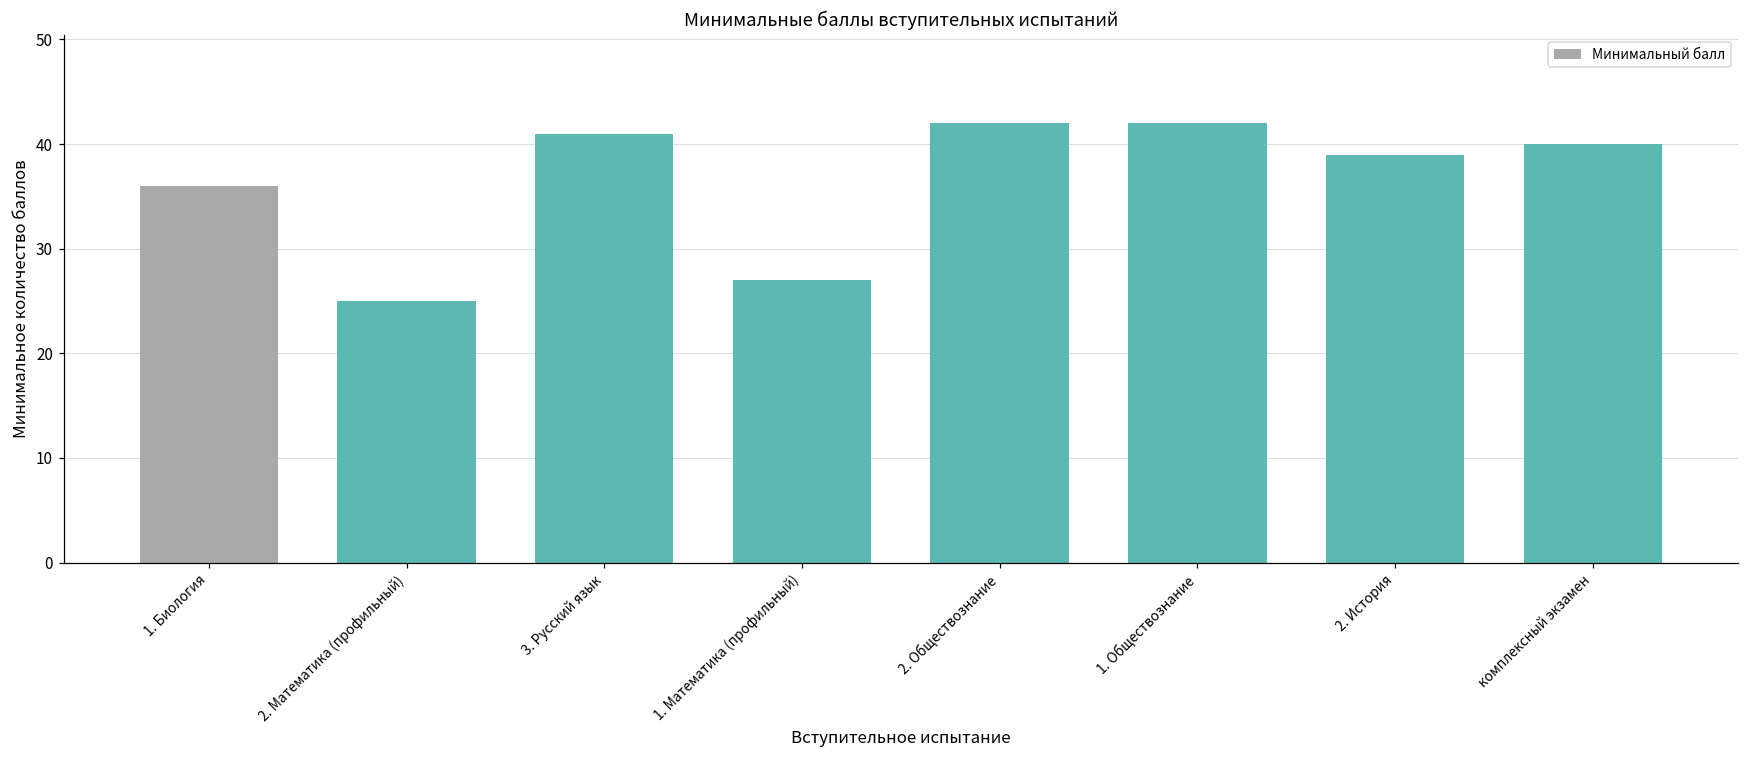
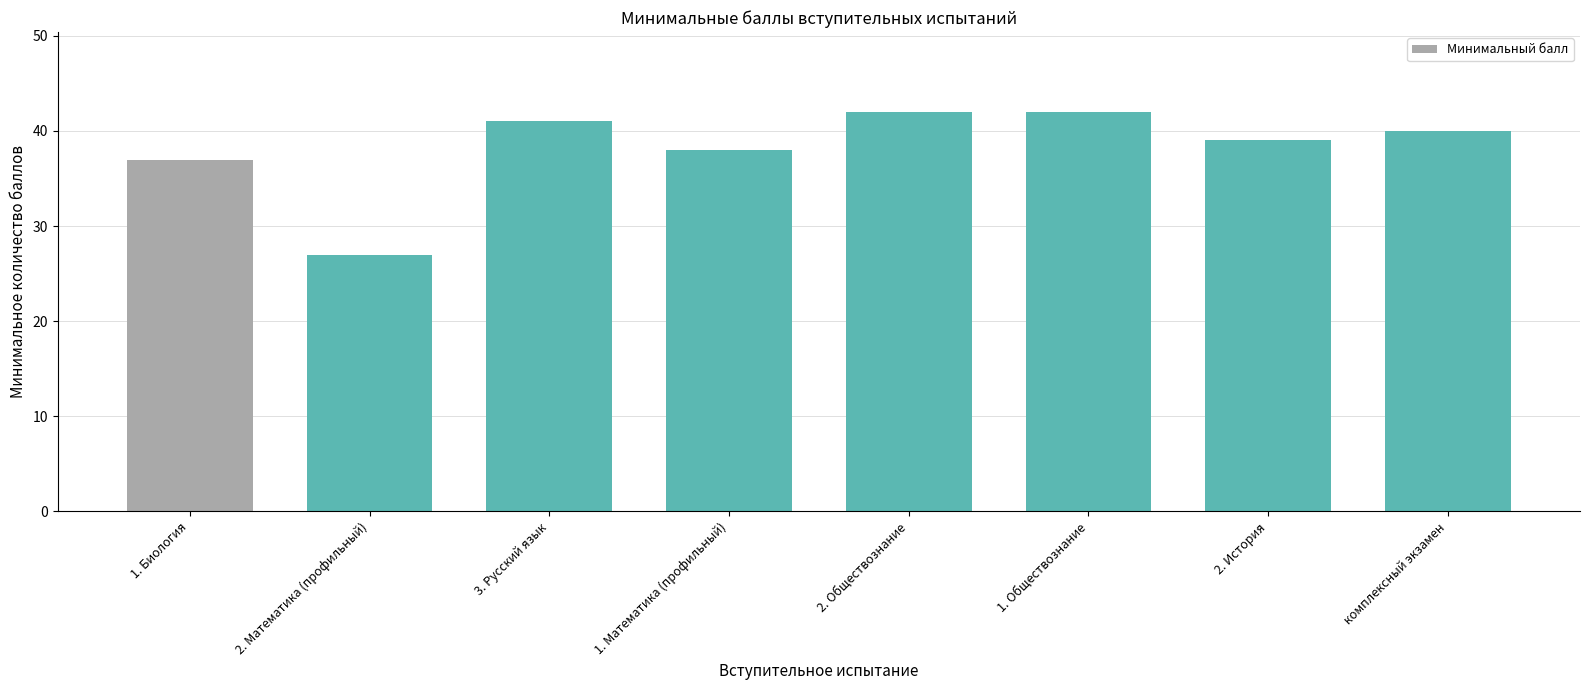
  {
-   "1. Биология": 36,
-   "2. Математика (профильный)": 25,
+   "1. Биология": 37,
+   "2. Математика (профильный)": 27,
    "3. Русский язык": 41,
-   "1. Математика (профильный)": 27,
+   "1. Математика (профильный)": 38,
    "2. Обществознание": 42,
    "1. Обществознание": 42,
    "2. История": 39,
    "комплексный экзамен": 40
  }
